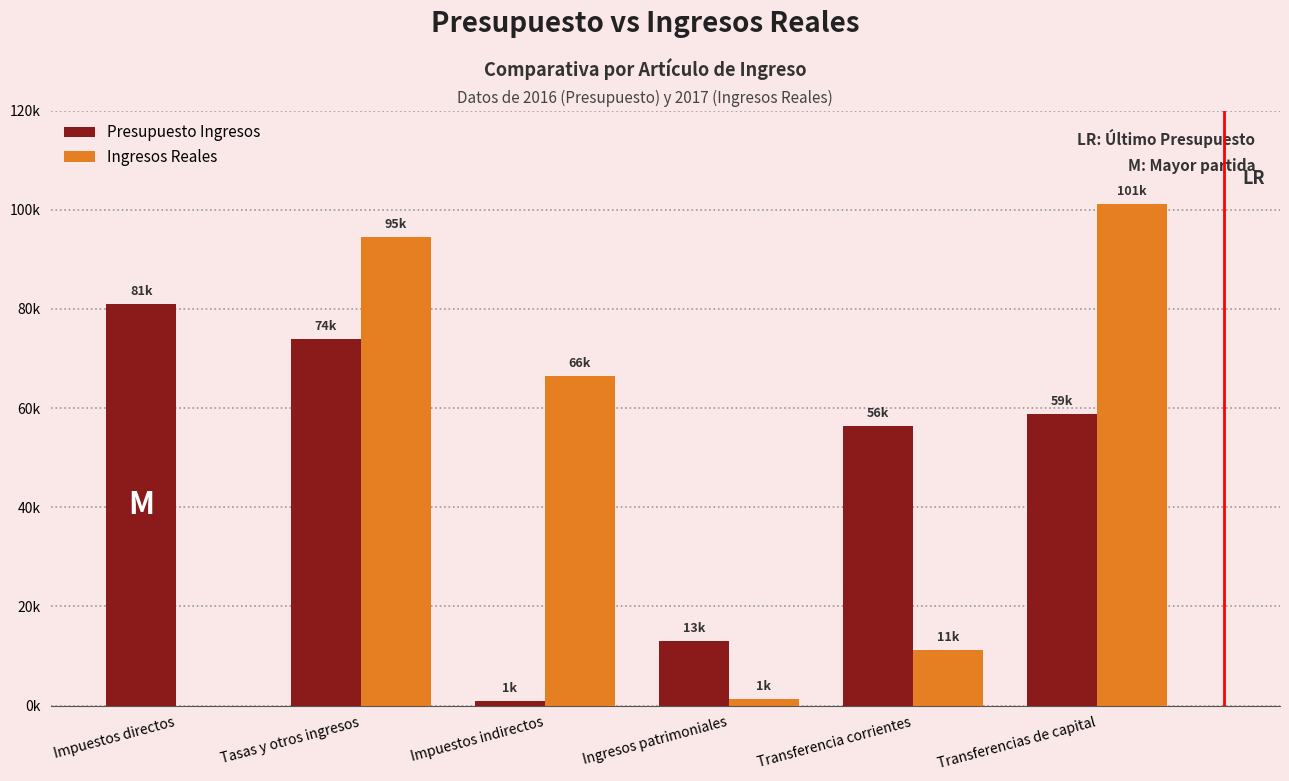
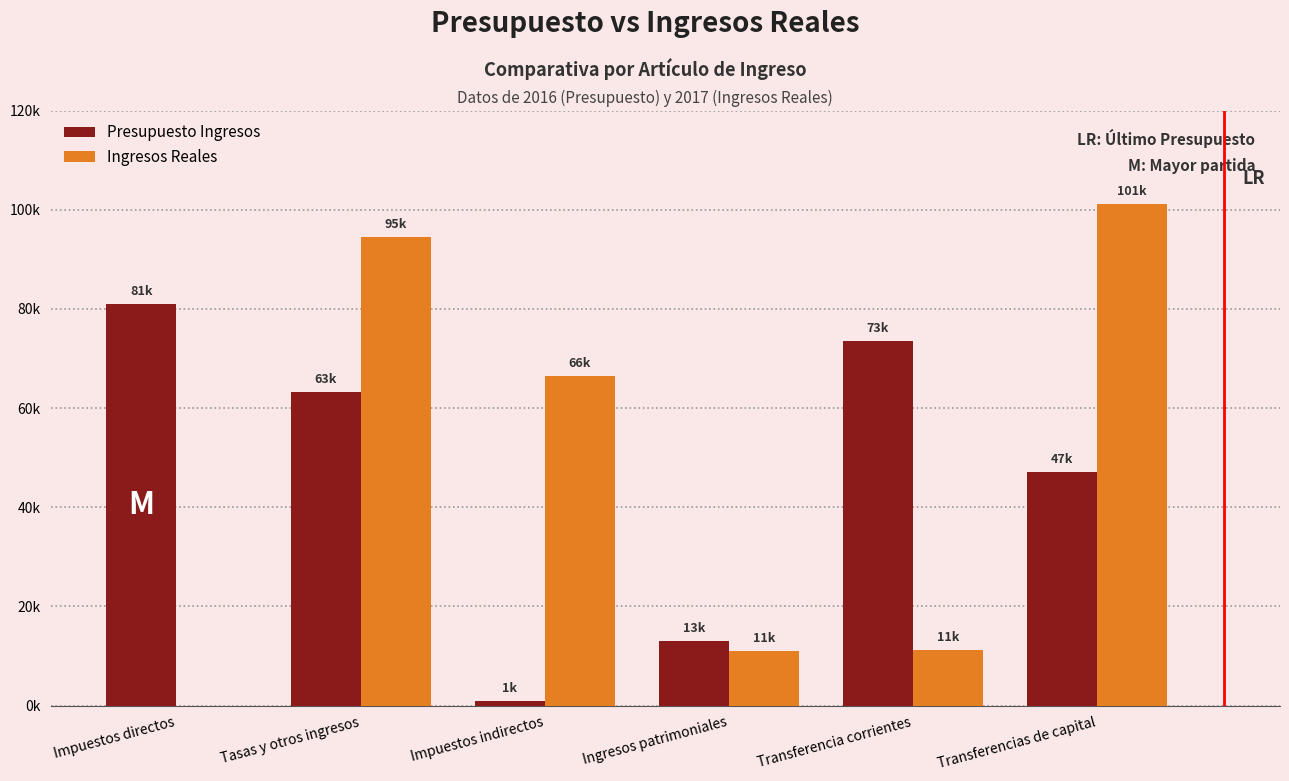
  {
    "Presupuesto Ingresos": {
      "Impuestos directos": "81k",
-     "Tasas y otros ingresos": "74k",
+     "Tasas y otros ingresos": "63k",
      "Impuestos indirectos": "1k",
      "Ingresos patrimoniales": "13k",
-     "Transferencia corrientes": "56k",
-     "Transferencias de capital": "59k"
+     "Transferencia corrientes": "73k",
+     "Transferencias de capital": "47k"
    },
    "Ingresos Reales": {
      "Tasas y otros ingresos": "95k",
      "Impuestos indirectos": "66k",
-     "Ingresos patrimoniales": "1k",
+     "Ingresos patrimoniales": "11k",
      "Transferencia corrientes": "11k",
      "Transferencias de capital": "101k"
    }
  }
